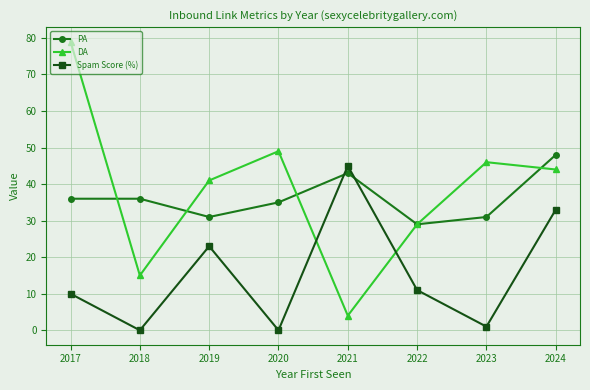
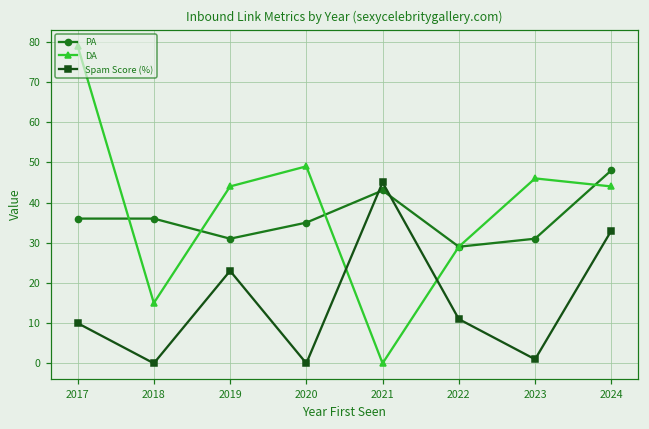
  {
    "DA": {
      "2018": 15,
-     "2019": 41,
+     "2019": 44,
      "2020": 49,
-     "2021": 4,
+     "2021": 0,
      "2023": 46,
      "2024": 44
    }
  }
